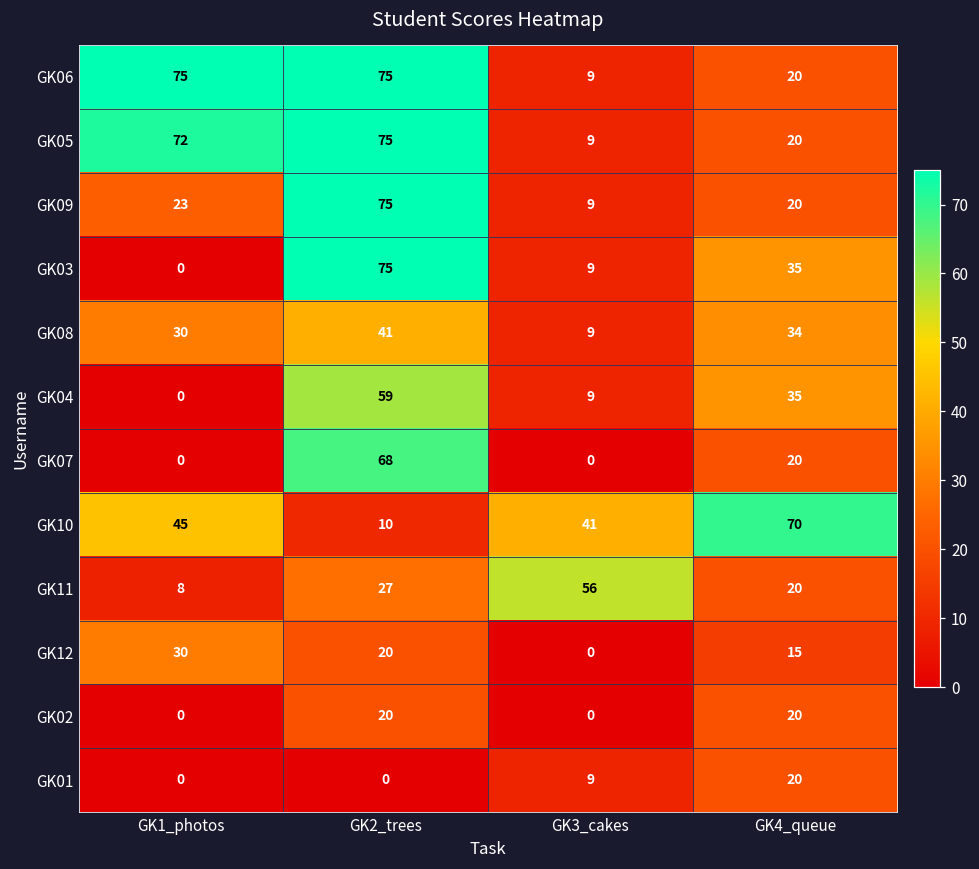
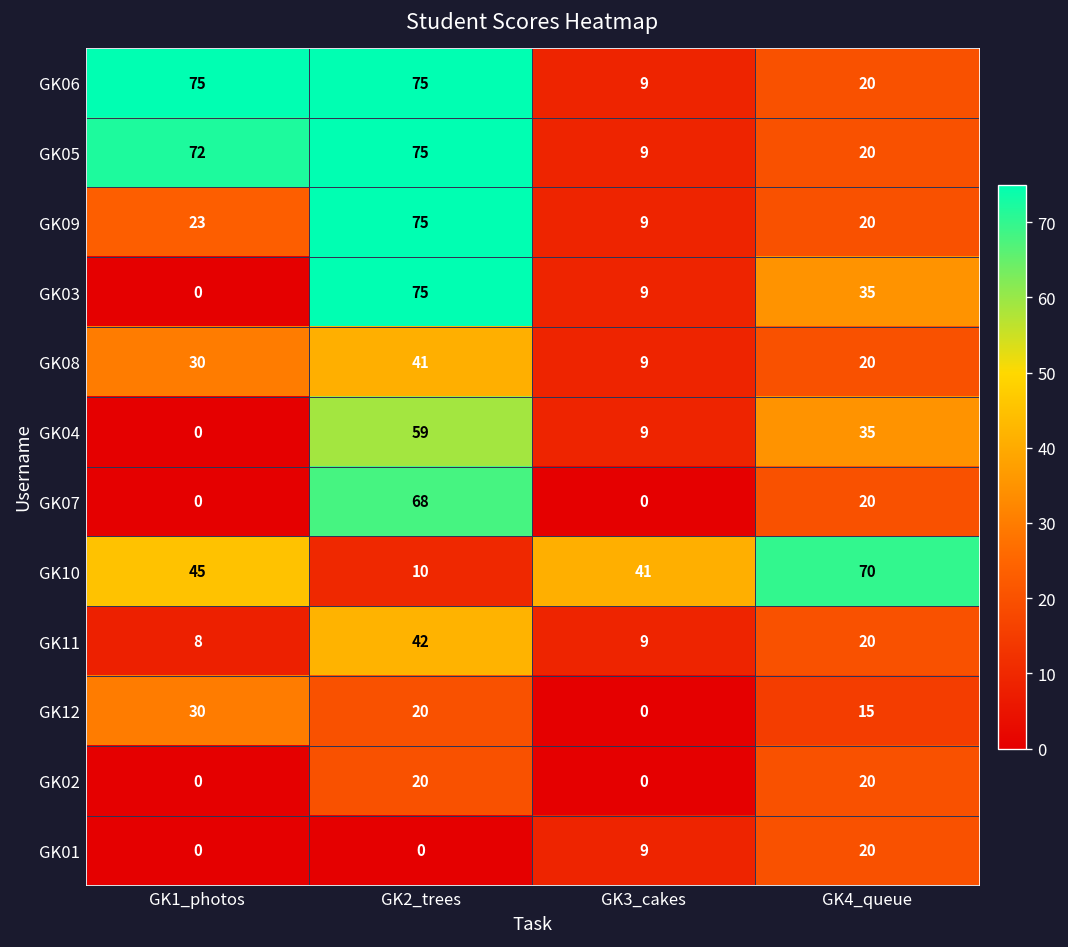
  {
    "GK06": {
      "GK1_photos": 75,
      "GK2_trees": 75,
      "GK3_cakes": 9,
      "GK4_queue": 20
    },
    "GK05": {
      "GK1_photos": 72,
      "GK2_trees": 75,
      "GK3_cakes": 9,
      "GK4_queue": 20
    },
    "GK09": {
      "GK1_photos": 23,
      "GK2_trees": 75,
      "GK3_cakes": 9,
      "GK4_queue": 20
    },
    "GK03": {
      "GK1_photos": 0,
      "GK2_trees": 75,
      "GK3_cakes": 9,
      "GK4_queue": 35
    },
    "GK08": {
      "GK1_photos": 30,
      "GK2_trees": 41,
      "GK3_cakes": 9,
-     "GK4_queue": 34
+     "GK4_queue": 20
    },
    "GK04": {
      "GK1_photos": 0,
      "GK2_trees": 59,
      "GK3_cakes": 9,
      "GK4_queue": 35
    },
    "GK07": {
      "GK1_photos": 0,
      "GK2_trees": 68,
      "GK3_cakes": 0,
      "GK4_queue": 20
    },
    "GK10": {
      "GK1_photos": 45,
      "GK2_trees": 10,
      "GK3_cakes": 41,
      "GK4_queue": 70
    },
    "GK11": {
      "GK1_photos": 8,
-     "GK2_trees": 27,
-     "GK3_cakes": 56,
+     "GK2_trees": 42,
+     "GK3_cakes": 9,
      "GK4_queue": 20
    },
    "GK12": {
      "GK1_photos": 30,
      "GK2_trees": 20,
      "GK3_cakes": 0,
      "GK4_queue": 15
    },
    "GK02": {
      "GK1_photos": 0,
      "GK2_trees": 20,
      "GK3_cakes": 0,
      "GK4_queue": 20
    },
    "GK01": {
      "GK1_photos": 0,
      "GK2_trees": 0,
      "GK3_cakes": 9,
      "GK4_queue": 20
    }
  }
